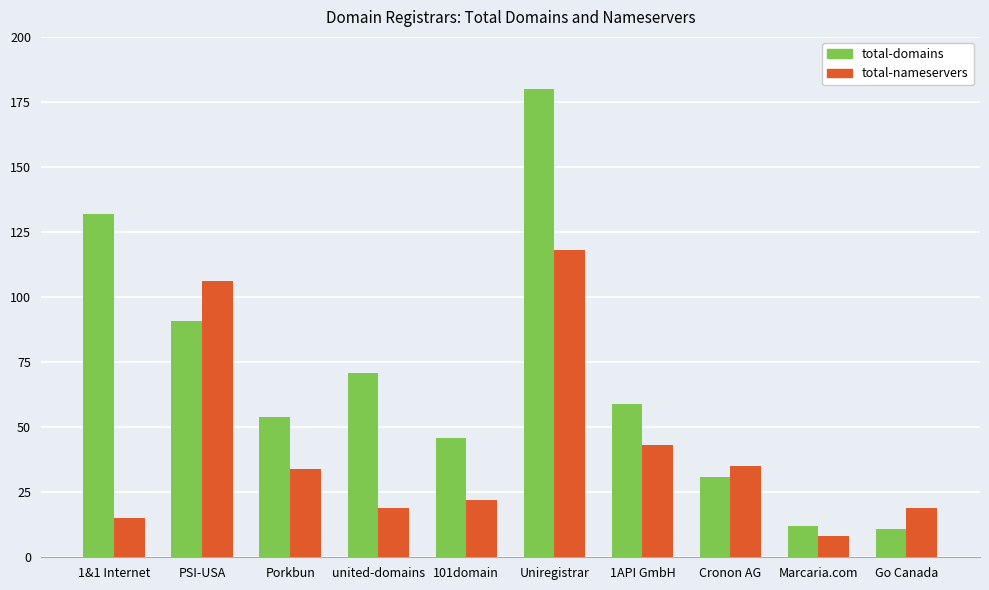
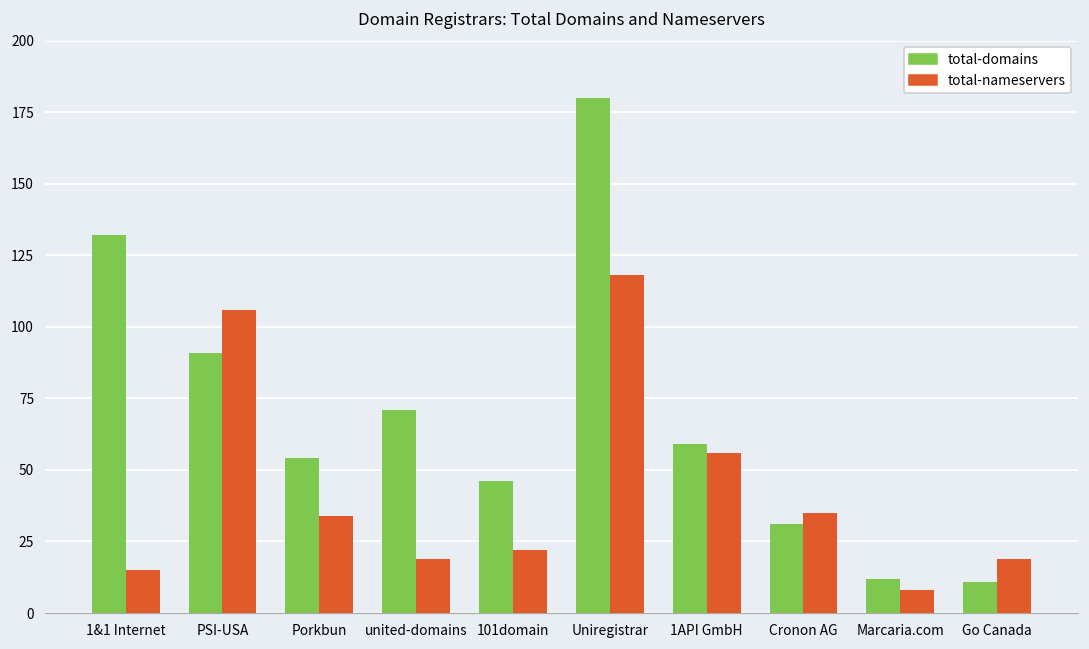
  {
    "total-domains": {
      "1&1 Internet": 132,
      "PSI-USA": 91,
      "Porkbun": 54,
      "united-domains": 71,
      "101domain": 46,
      "Uniregistrar": 180,
      "1API GmbH": 59,
      "Cronon AG": 31,
      "Marcaria.com": 12,
      "Go Canada": 11
    },
    "total-nameservers": {
      "1&1 Internet": 15,
      "PSI-USA": 106,
      "Porkbun": 34,
      "united-domains": 19,
      "101domain": 22,
      "Uniregistrar": 118,
-     "1API GmbH": 43,
+     "1API GmbH": 56,
      "Cronon AG": 35,
      "Marcaria.com": 8,
      "Go Canada": 19
    }
  }
